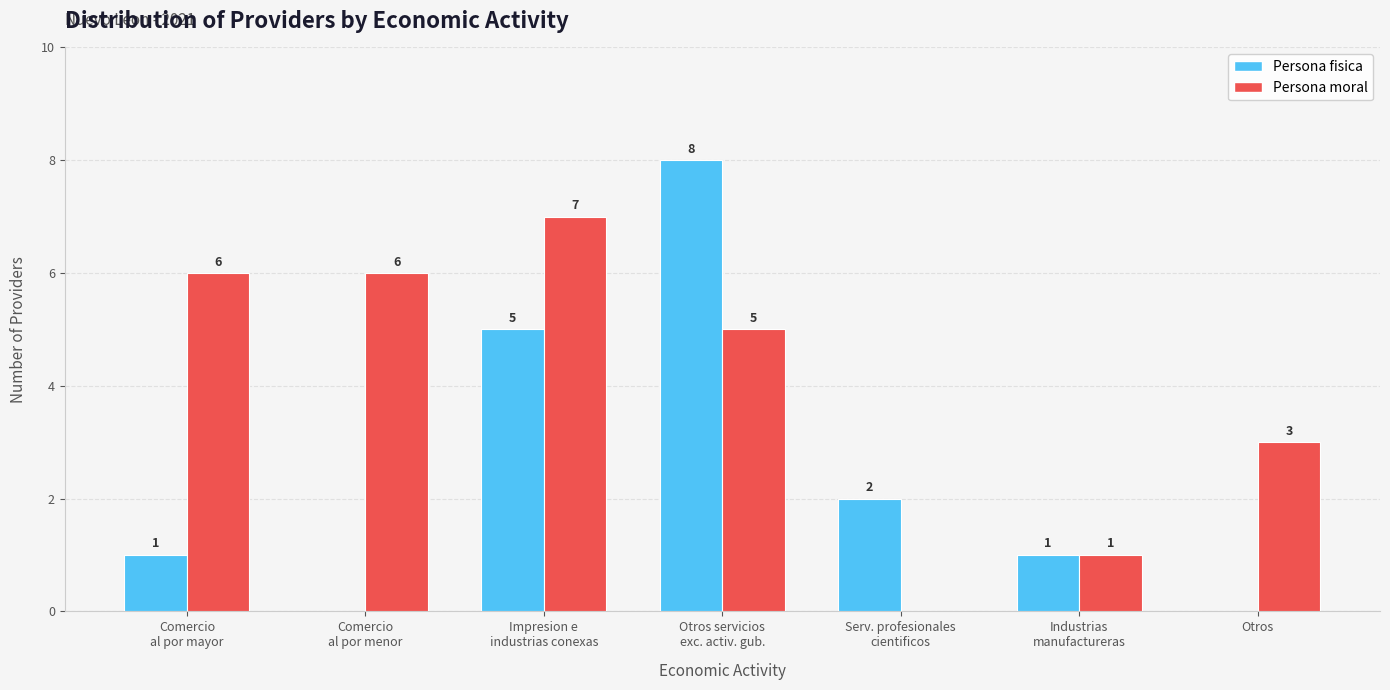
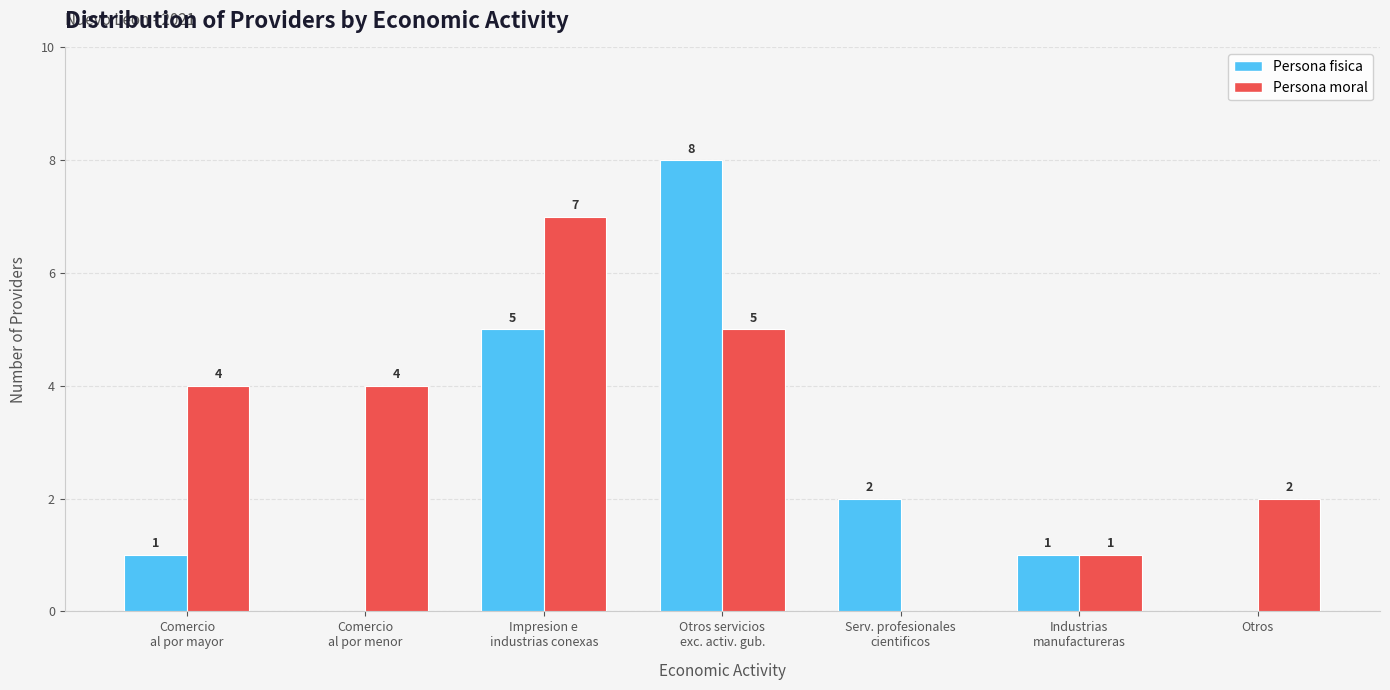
  {
    "Persona fisica": {
      "Comercio al por mayor": 1,
      "Impresion e industrias conexas": 5,
      "Otros servicios exc. activ. gub.": 8,
      "Serv. profesionales cientificos": 2,
      "Industrias manufactureras": 1
    },
    "Persona moral": {
-     "Comercio al por mayor": 6,
-     "Comercio al por menor": 6,
+     "Comercio al por mayor": 4,
+     "Comercio al por menor": 4,
      "Impresion e industrias conexas": 7,
      "Otros servicios exc. activ. gub.": 5,
      "Industrias manufactureras": 1,
-     "Otros": 3
+     "Otros": 2
    }
  }
